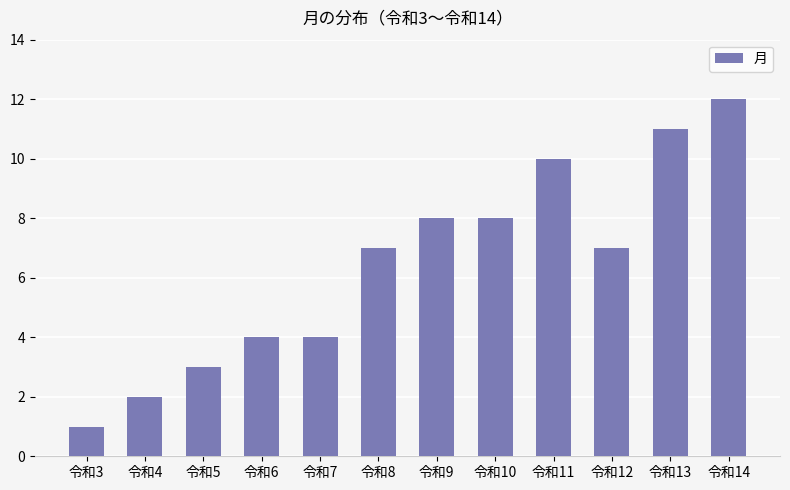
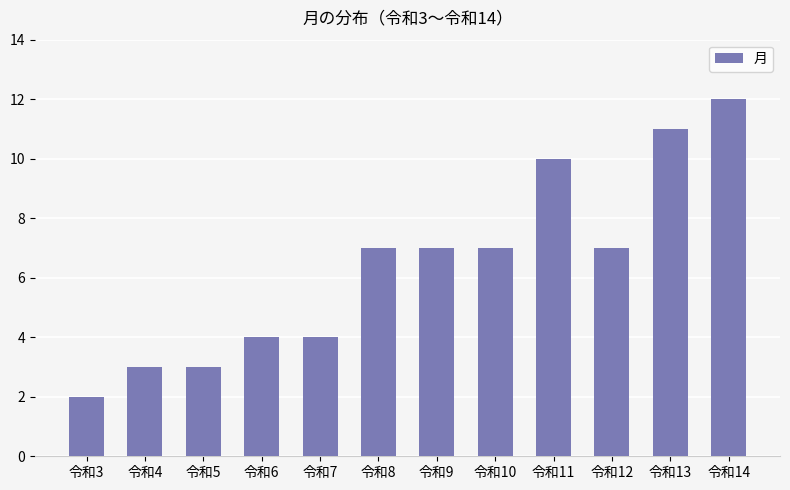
  {
-   "令和3": 1,
-   "令和4": 2,
+   "令和3": 2,
+   "令和4": 3,
    "令和5": 3,
    "令和6": 4,
    "令和7": 4,
    "令和8": 7,
-   "令和9": 8,
-   "令和10": 8,
+   "令和9": 7,
+   "令和10": 7,
    "令和11": 10,
    "令和12": 7,
    "令和13": 11,
    "令和14": 12
  }
